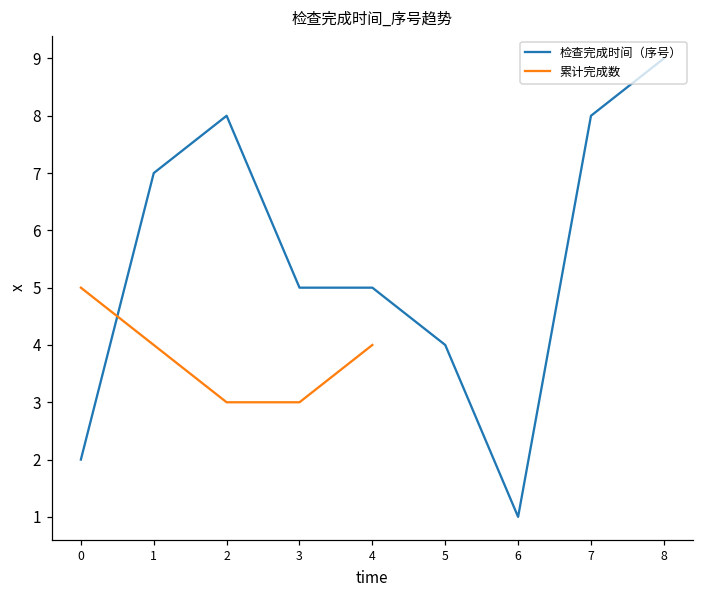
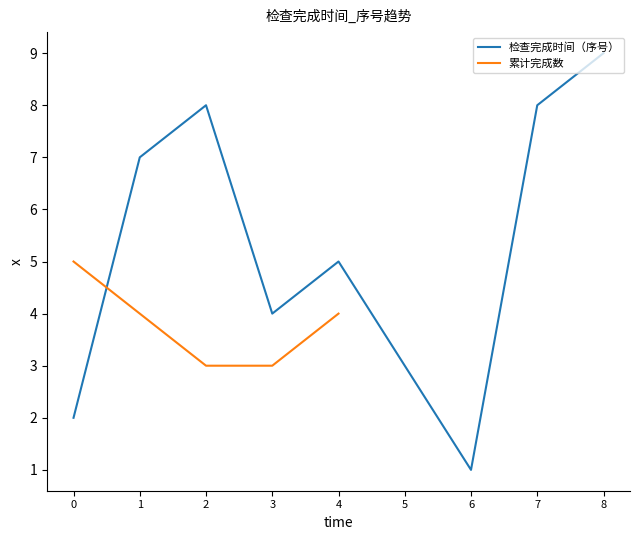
  {
    "检查完成时间（序号）": {
      "0": 2,
      "1": 7,
      "2": 8,
-     "3": 5,
+     "3": 4,
      "4": 5,
-     "5": 4,
+     "5": 3,
      "6": 1,
      "7": 8
    },
    "累计完成数": {
      "0": 5,
      "1": 4,
      "2": 3,
      "3": 3,
      "4": 4
    }
  }
